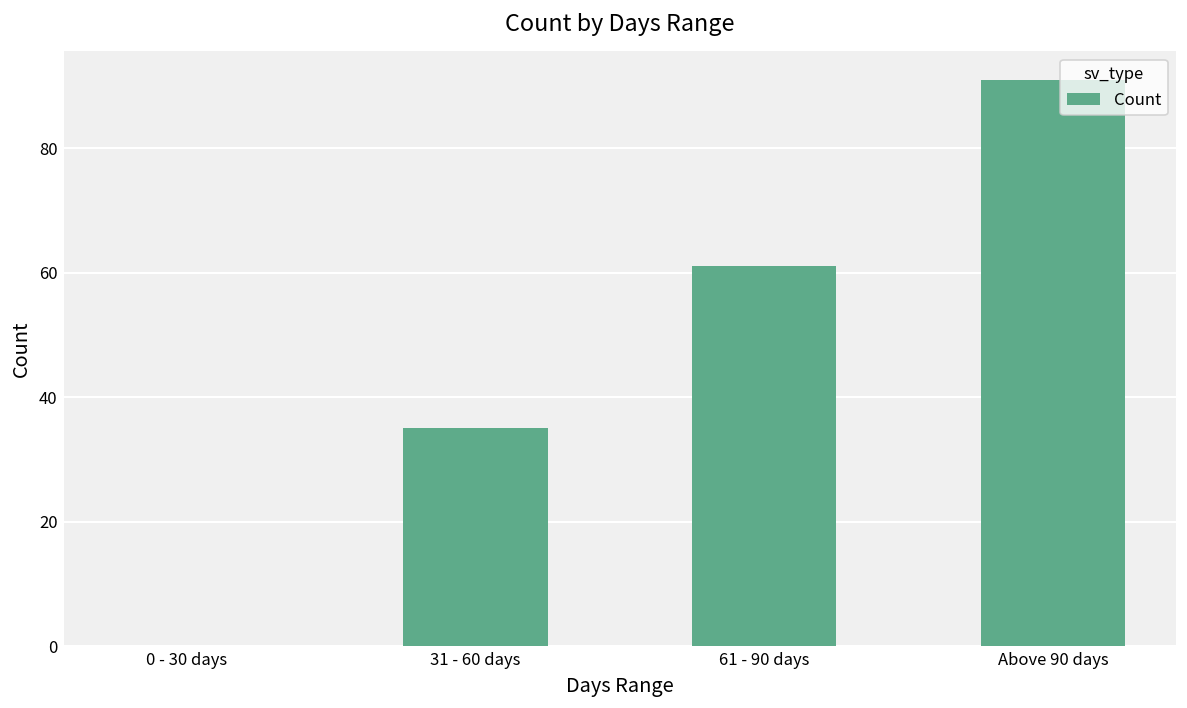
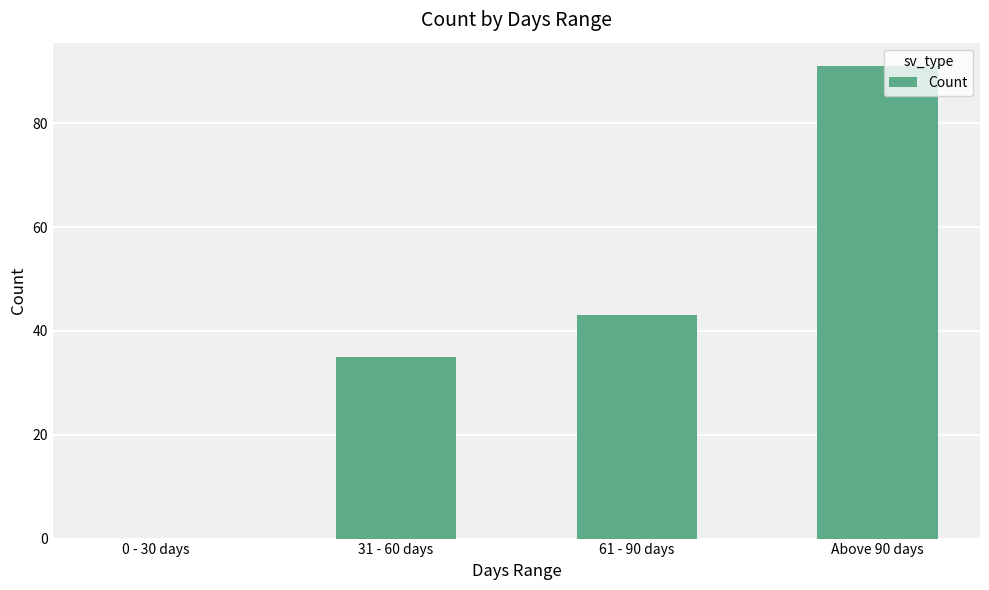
  {
    "0 - 30 days": 0,
    "31 - 60 days": 35,
-   "61 - 90 days": 61,
+   "61 - 90 days": 43,
    "Above 90 days": 91
  }
